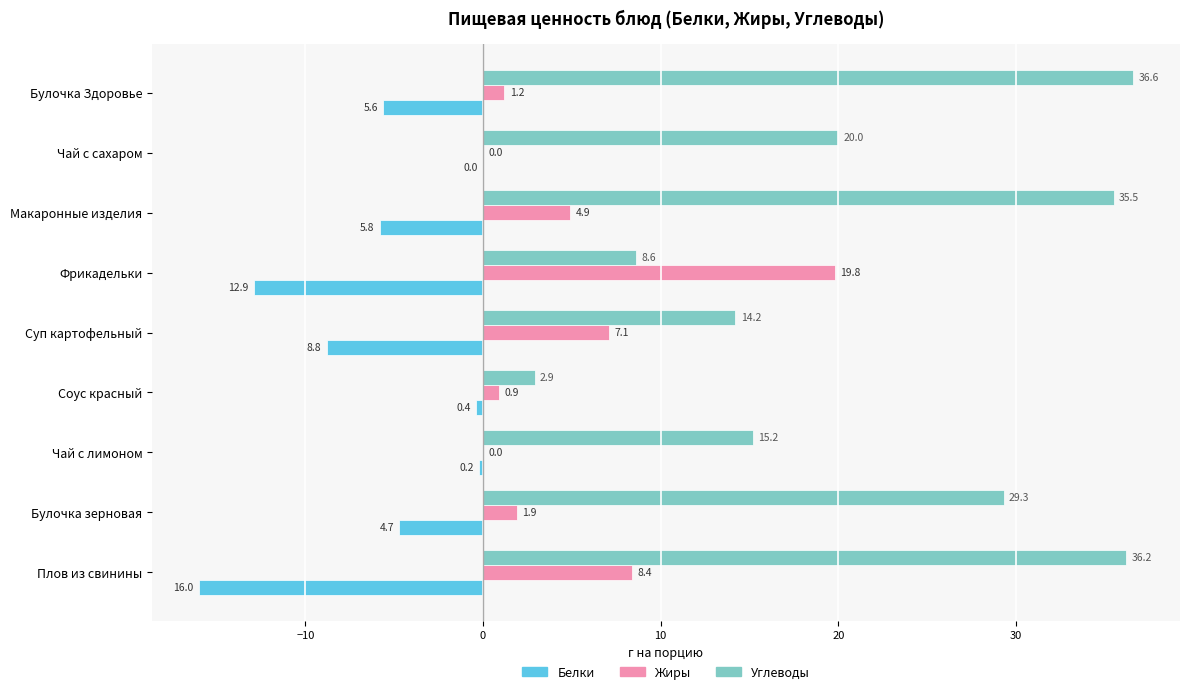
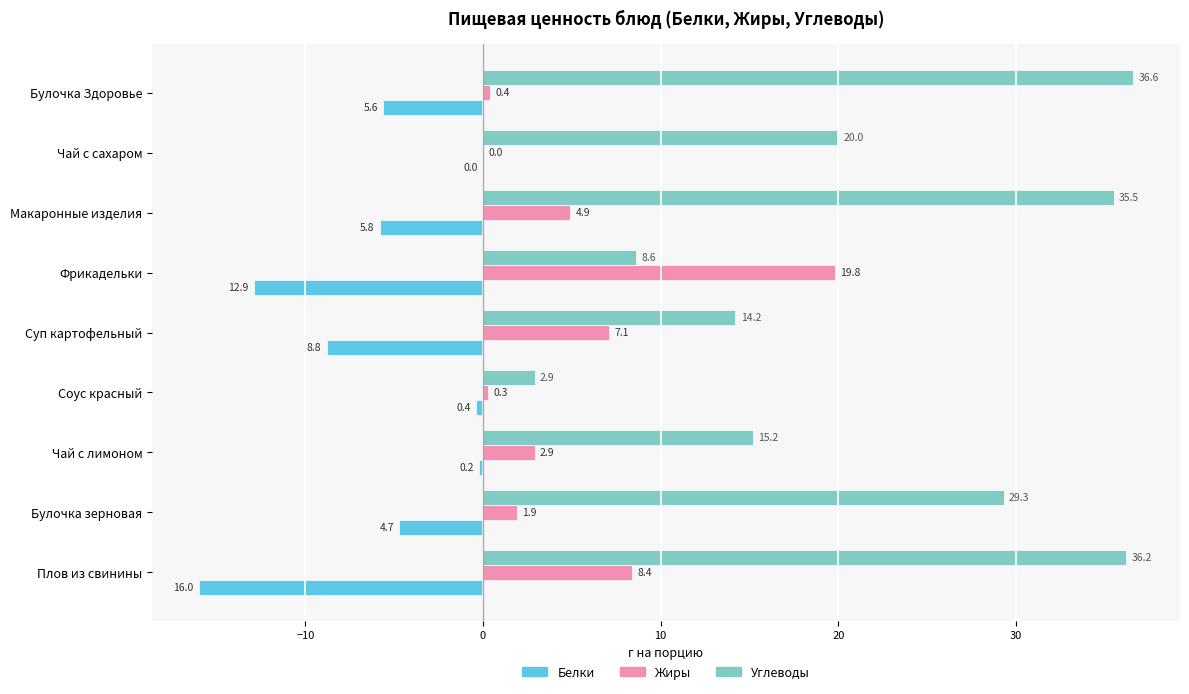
  {
    "Жиры": {
-     "Булочка Здоровье": 1.2,
+     "Булочка Здоровье": 0.4,
      "Чай с сахаром": 0.0,
      "Макаронные изделия": 4.9,
      "Фрикадельки": 19.8,
      "Суп картофельный": 7.1,
-     "Соус красный": 0.9,
-     "Чай с лимоном": 0.0,
+     "Соус красный": 0.3,
+     "Чай с лимоном": 2.9,
      "Булочка зерновая": 1.9,
      "Плов из свинины": 8.4
    }
  }
